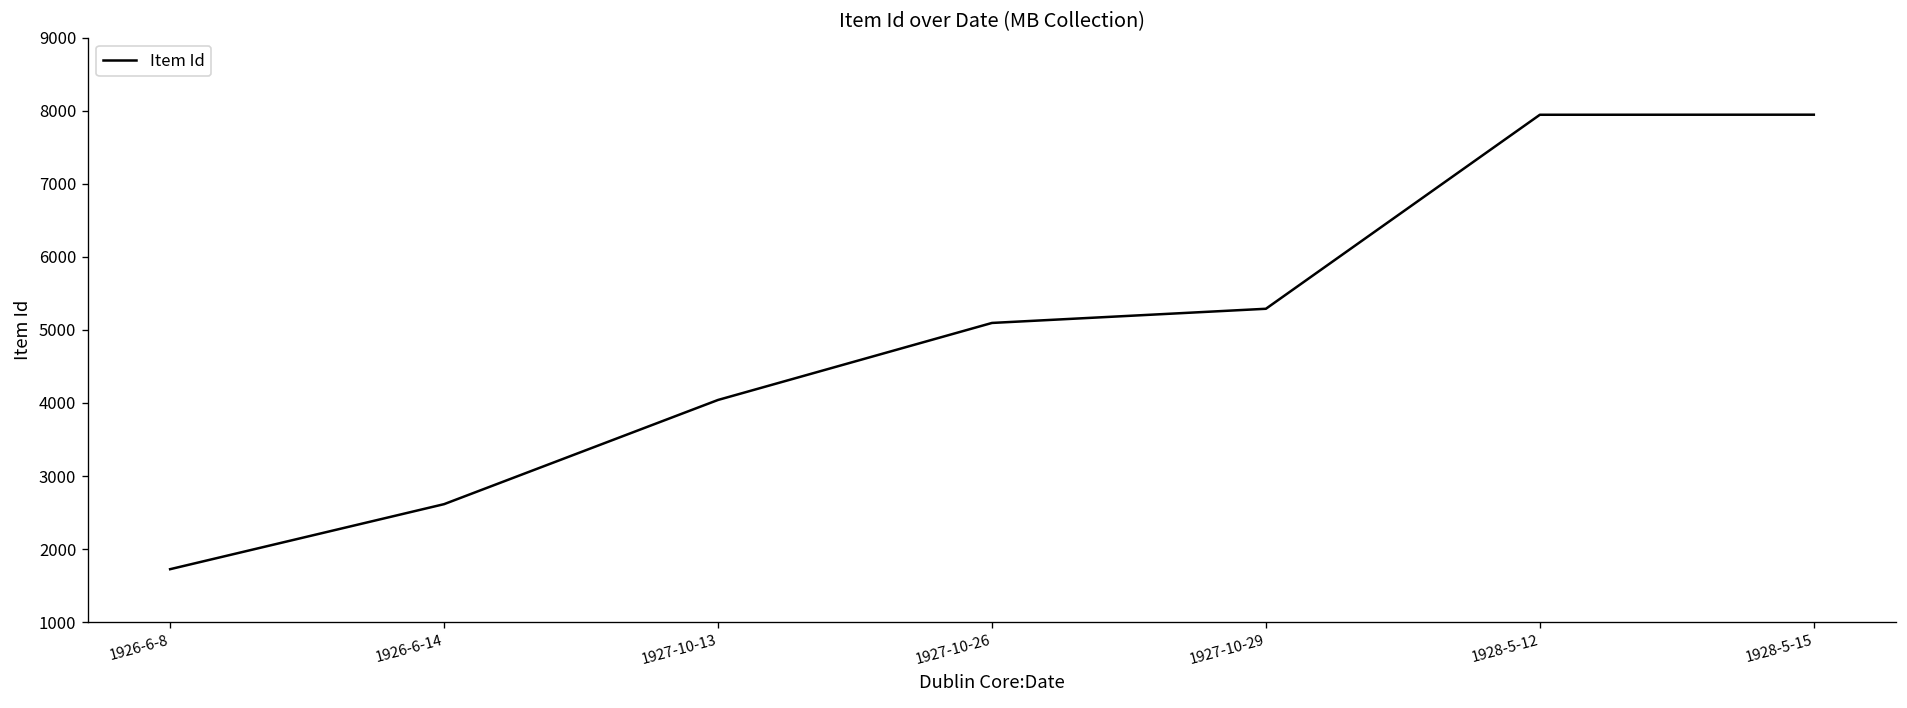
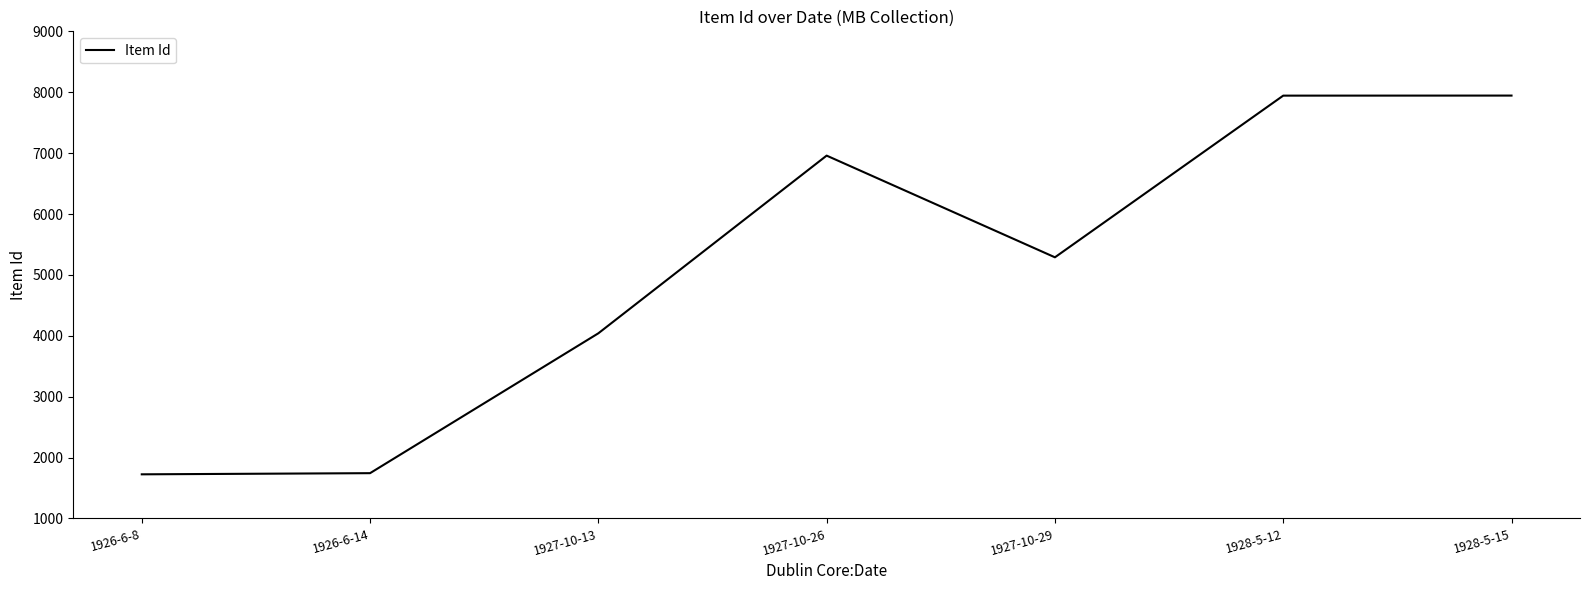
  {
    "1926-6-8": 1700,
-   "1926-6-14": 2600,
+   "1926-6-14": 1700,
    "1927-10-13": 4000,
-   "1927-10-26": 5100,
+   "1927-10-26": 7000,
    "1927-10-29": 5300,
    "1928-5-12": 7900,
    "1928-5-15": 7900
  }
